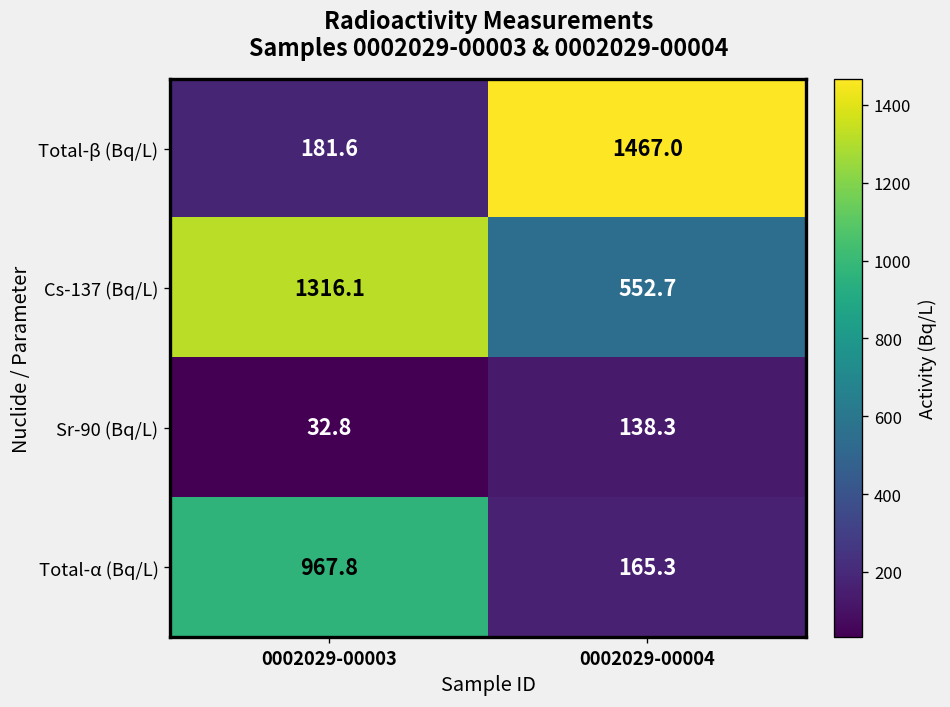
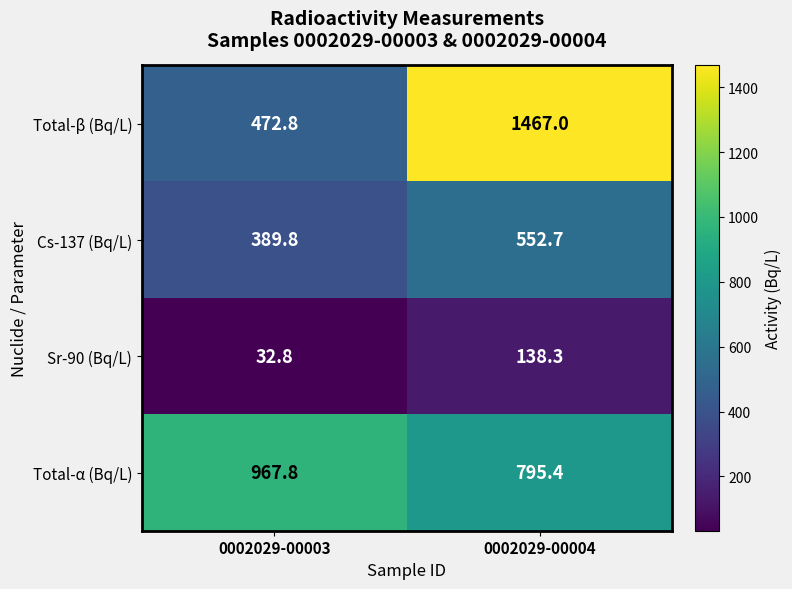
  {
    "Total-β (Bq/L)": {
-     "0002029-00003": 181.6,
+     "0002029-00003": 472.8,
      "0002029-00004": 1467.0
    },
    "Cs-137 (Bq/L)": {
-     "0002029-00003": 1316.1,
+     "0002029-00003": 389.8,
      "0002029-00004": 552.7
    },
    "Sr-90 (Bq/L)": {
      "0002029-00003": 32.8,
      "0002029-00004": 138.3
    },
    "Total-α (Bq/L)": {
      "0002029-00003": 967.8,
-     "0002029-00004": 165.3
+     "0002029-00004": 795.4
    }
  }
